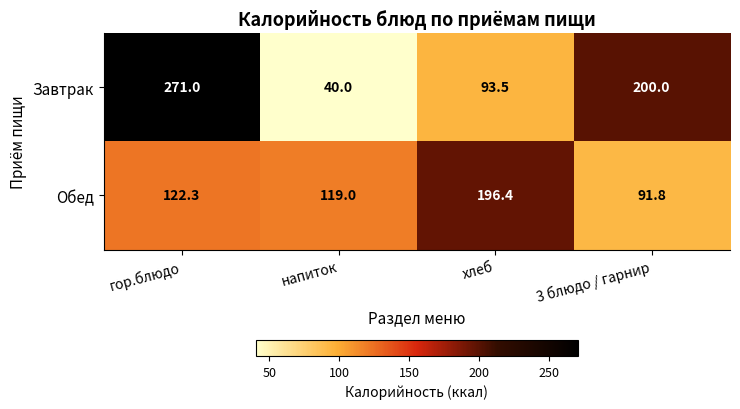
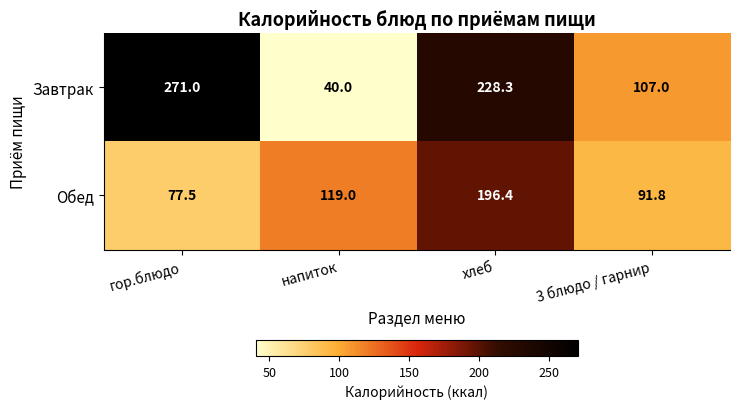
  {
    "Завтрак": {
      "гор.блюдо": 271.0,
      "напиток": 40.0,
-     "хлеб": 93.5,
-     "3 блюдо / гарнир": 200.0
+     "хлеб": 228.3,
+     "3 блюдо / гарнир": 107.0
    },
    "Обед": {
-     "гор.блюдо": 122.3,
+     "гор.блюдо": 77.5,
      "напиток": 119.0,
      "хлеб": 196.4,
      "3 блюдо / гарнир": 91.8
    }
  }
